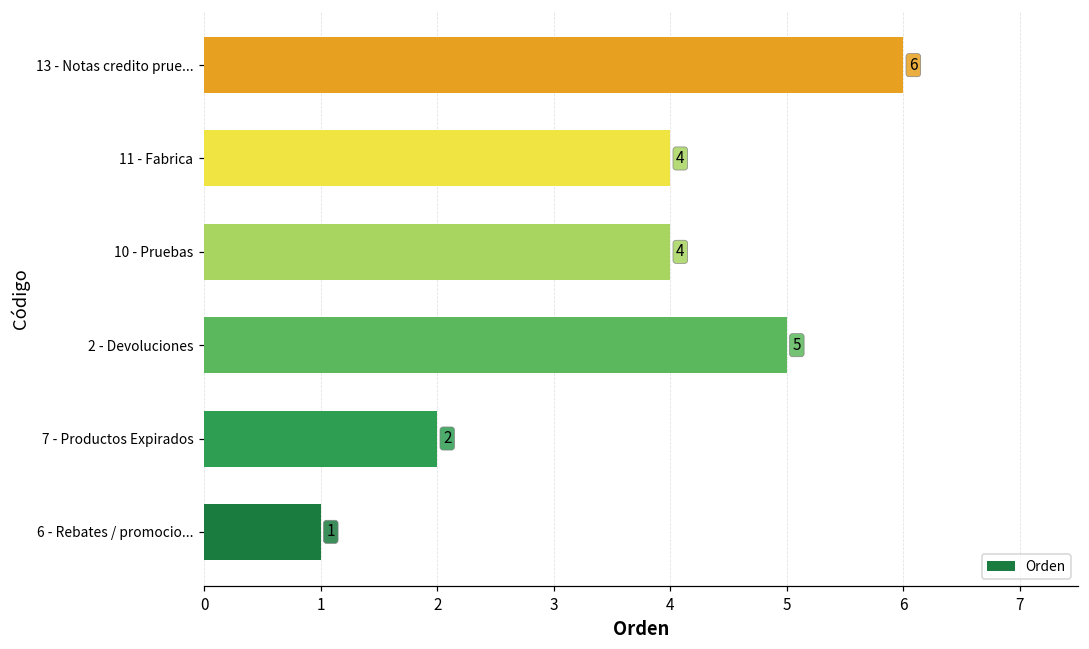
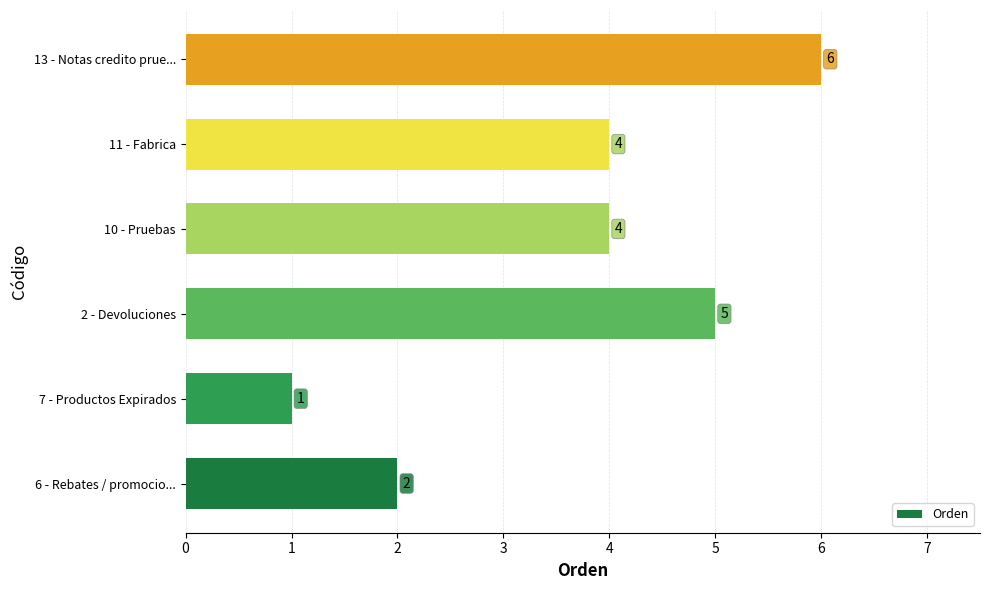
  {
-   "7 - Productos Expirados": 2,
-   "6 - Rebates / promocio...": 1
+   "7 - Productos Expirados": 1,
+   "6 - Rebates / promocio...": 2
  }
